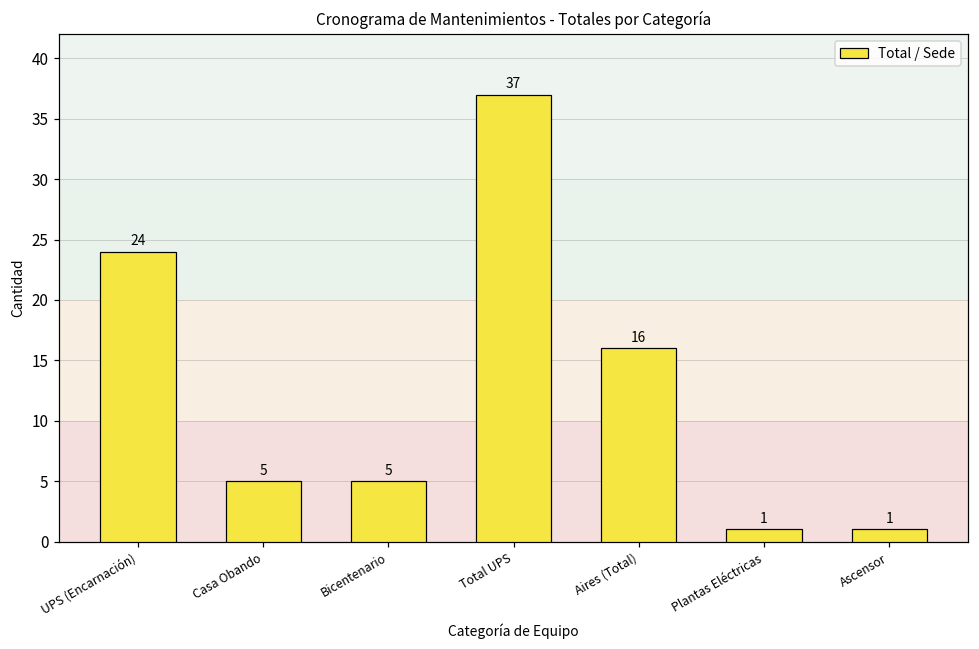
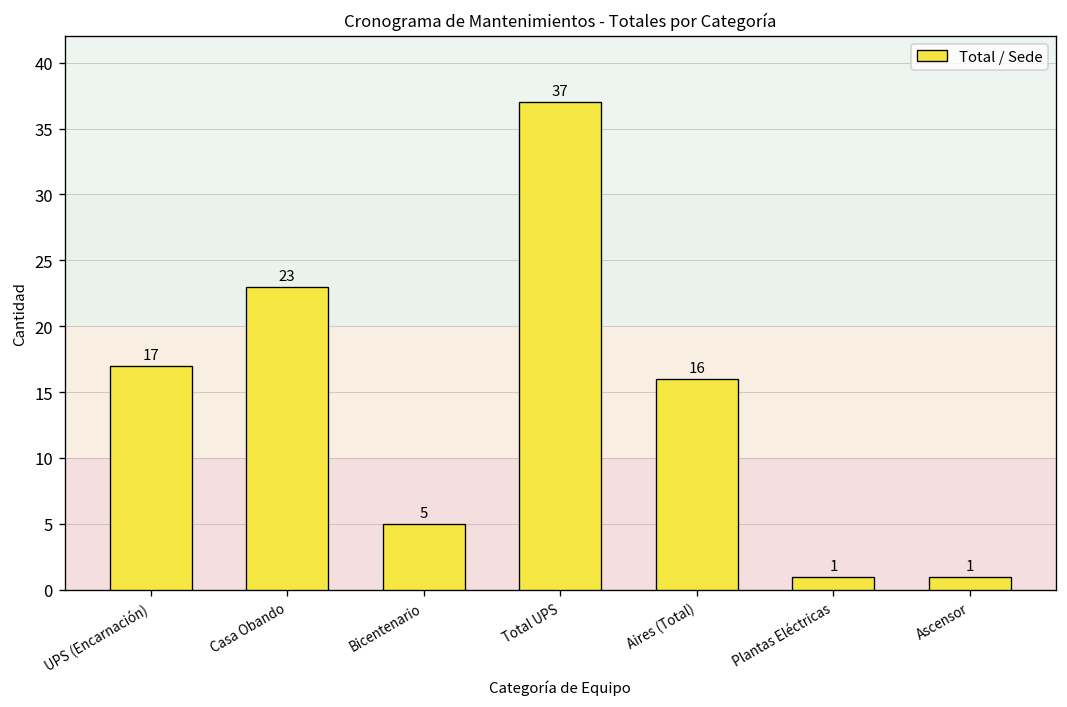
  {
-   "UPS (Encarnación)": 24,
-   "Casa Obando": 5,
+   "UPS (Encarnación)": 17,
+   "Casa Obando": 23,
    "Bicentenario": 5,
    "Total UPS": 37,
    "Aires (Total)": 16,
    "Plantas Eléctricas": 1,
    "Ascensor": 1
  }
